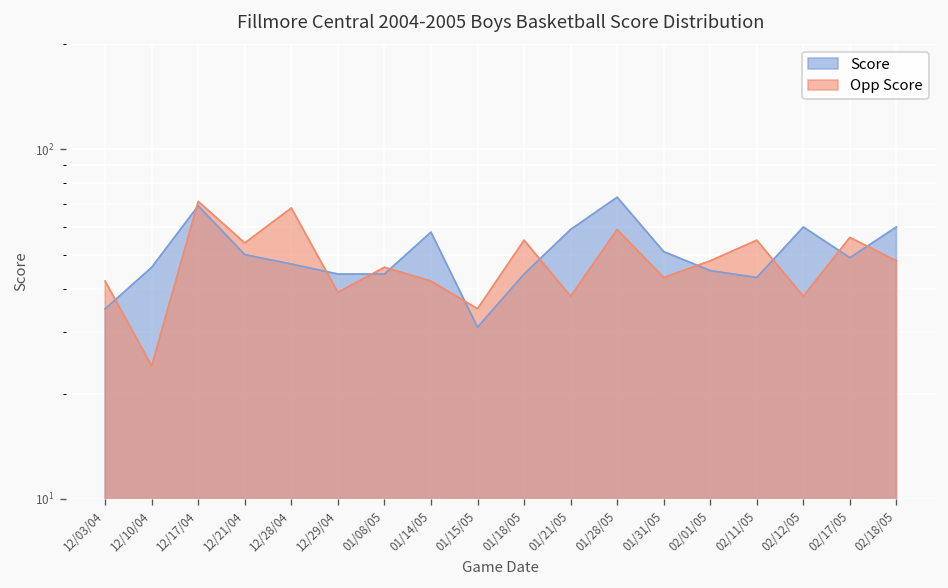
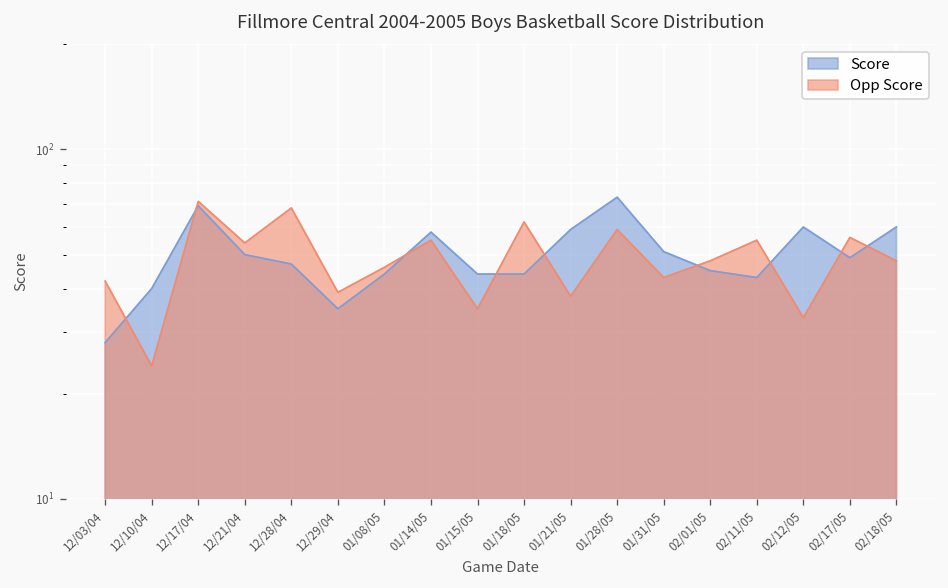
  {
    "Score": {
-     "12/03/04": 35,
-     "12/10/04": 46,
+     "12/03/04": 28,
+     "12/10/04": 40,
      "12/17/04": 69,
      "12/21/04": 50,
      "12/28/04": 47,
-     "12/29/04": 44,
+     "12/29/04": 35,
      "01/08/05": 44,
      "01/14/05": 58,
-     "01/15/05": 31,
+     "01/15/05": 44,
      "01/18/05": 44,
      "01/21/05": 59,
      "01/28/05": 73,
      "01/31/05": 51,
      "02/01/05": 45,
      "02/11/05": 43,
      "02/12/05": 60,
      "02/17/05": 49,
      "02/18/05": 60
    },
    "Opp Score": {
      "12/03/04": 42,
      "12/10/04": 24,
      "12/17/04": 71,
      "12/21/04": 54,
      "12/28/04": 68,
      "12/29/04": 39,
      "01/08/05": 46,
-     "01/14/05": 42,
+     "01/14/05": 55,
      "01/15/05": 35,
-     "01/18/05": 55,
+     "01/18/05": 62,
      "01/21/05": 38,
      "01/28/05": 59,
      "01/31/05": 43,
      "02/01/05": 48,
      "02/11/05": 55,
-     "02/12/05": 38,
+     "02/12/05": 33,
      "02/17/05": 56,
      "02/18/05": 48
    }
  }
